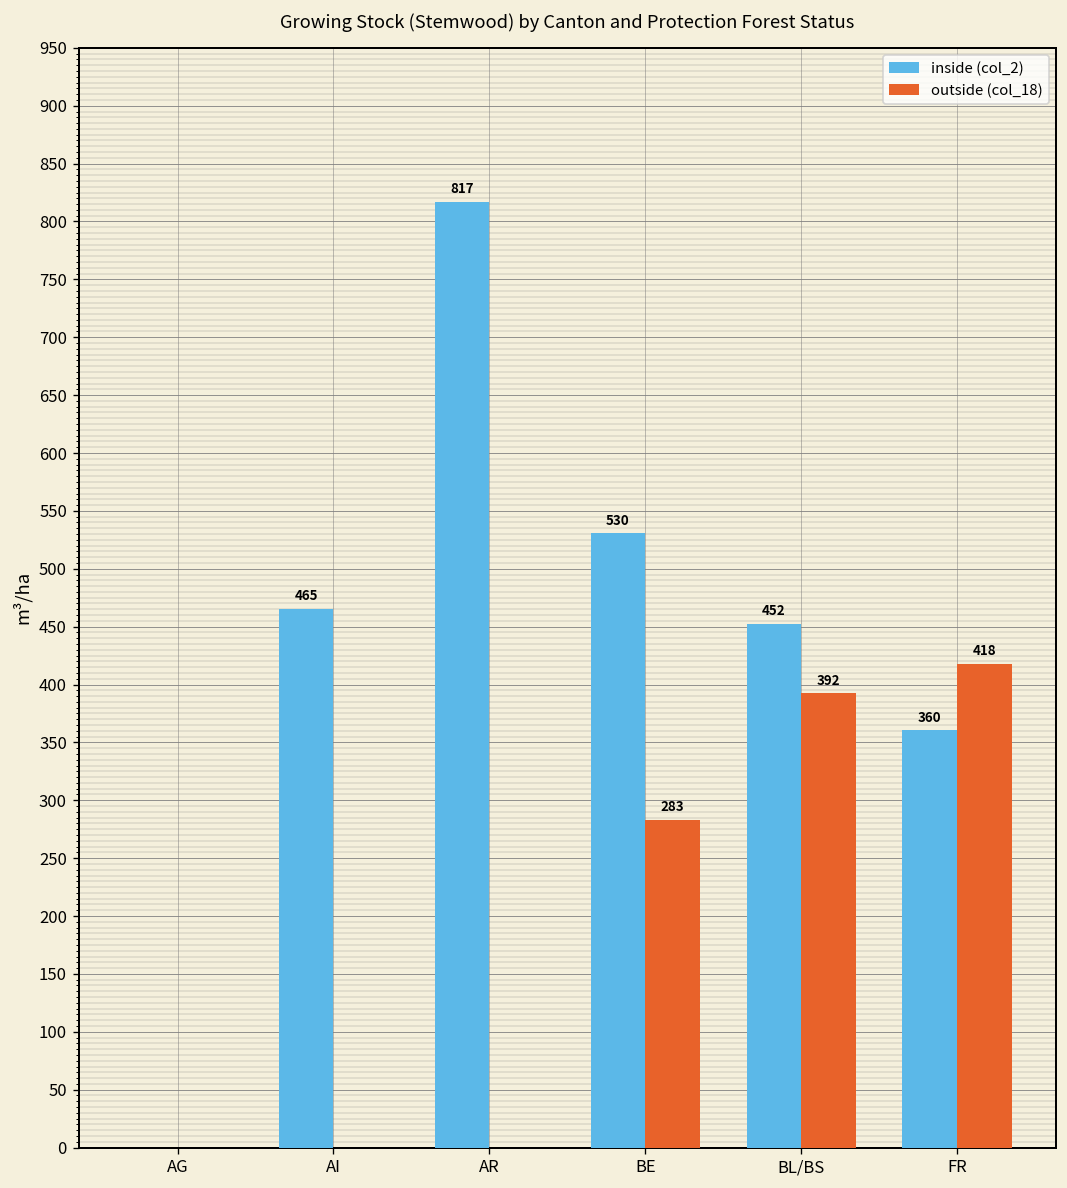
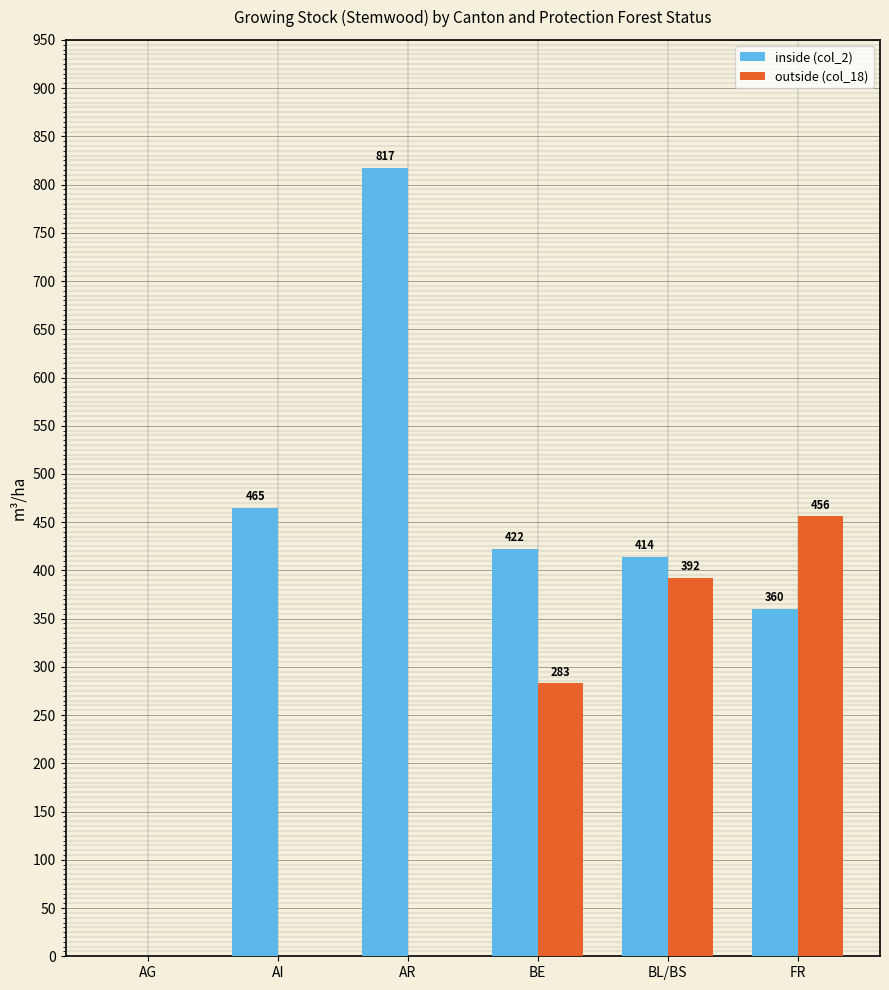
  {
    "inside (col_2)": {
      "AI": 465,
      "AR": 817,
-     "BE": 530,
-     "BL/BS": 452,
+     "BE": 422,
+     "BL/BS": 414,
      "FR": 360
    },
    "outside (col_18)": {
      "BE": 283,
      "BL/BS": 392,
-     "FR": 418
+     "FR": 456
    }
  }
